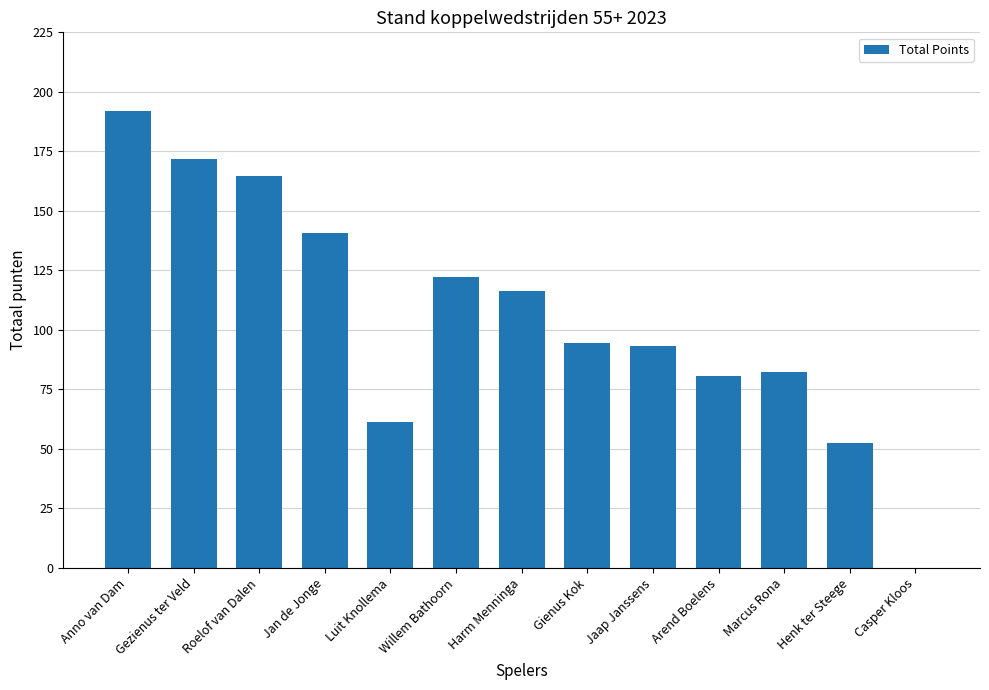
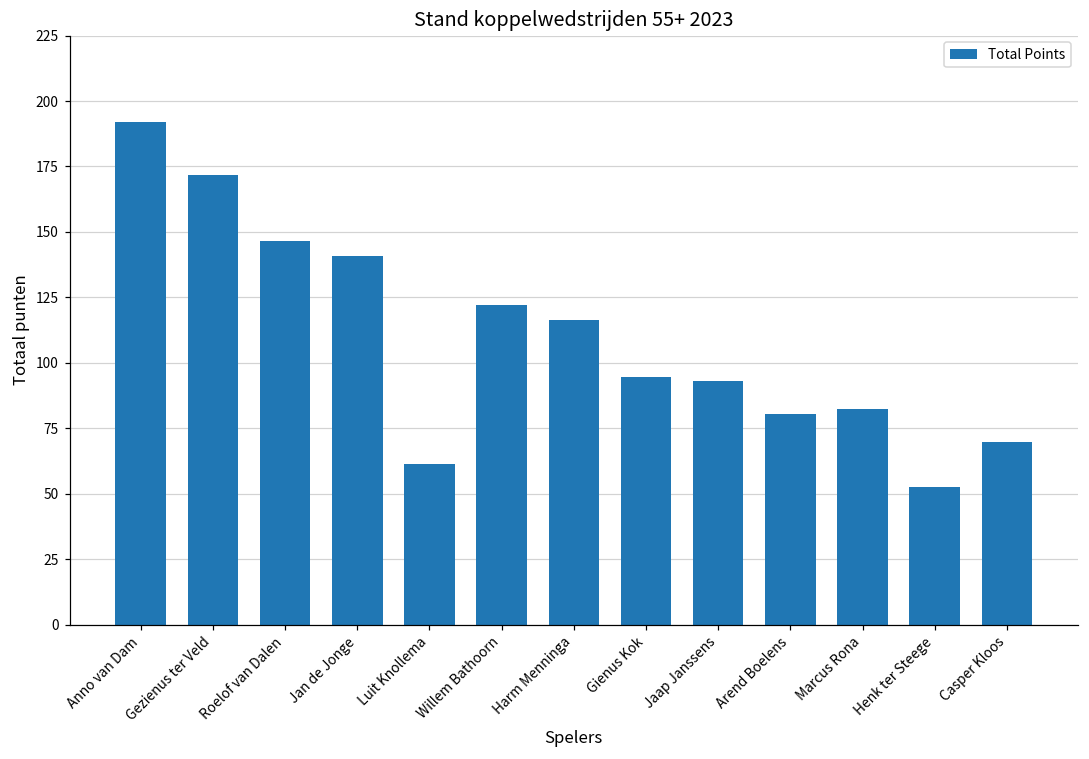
  {
    "Anno van Dam": 192,
    "Gezienus ter Veld": 172,
-   "Roelof van Dalen": 165,
+   "Roelof van Dalen": 147,
    "Jan de Jonge": 141,
    "Luit Knollema": 61,
    "Willem Bathoorn": 122,
    "Harm Menninga": 117,
    "Gienus Kok": 95,
    "Jaap Janssens": 93,
    "Arend Boelens": 80,
    "Marcus Rona": 82,
    "Henk ter Steege": 52,
-   "Casper Kloos": 0
+   "Casper Kloos": 70
  }
